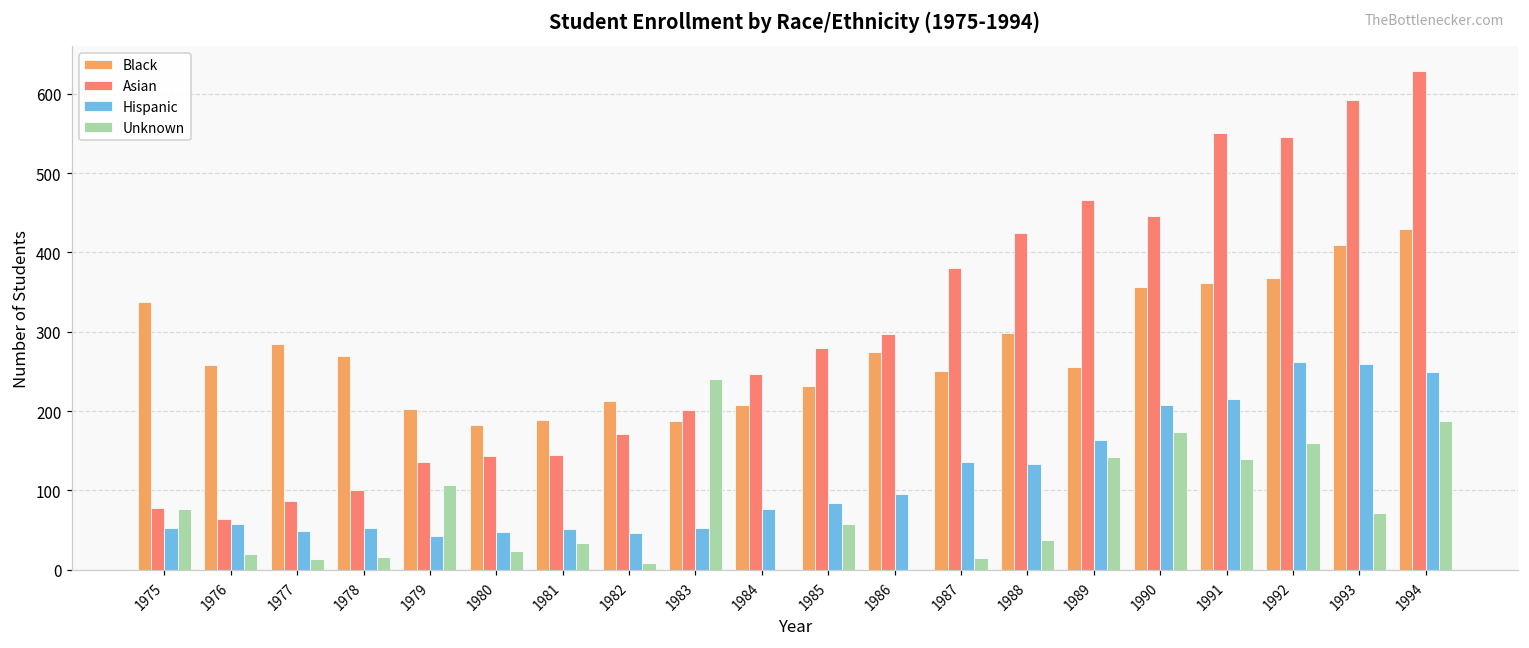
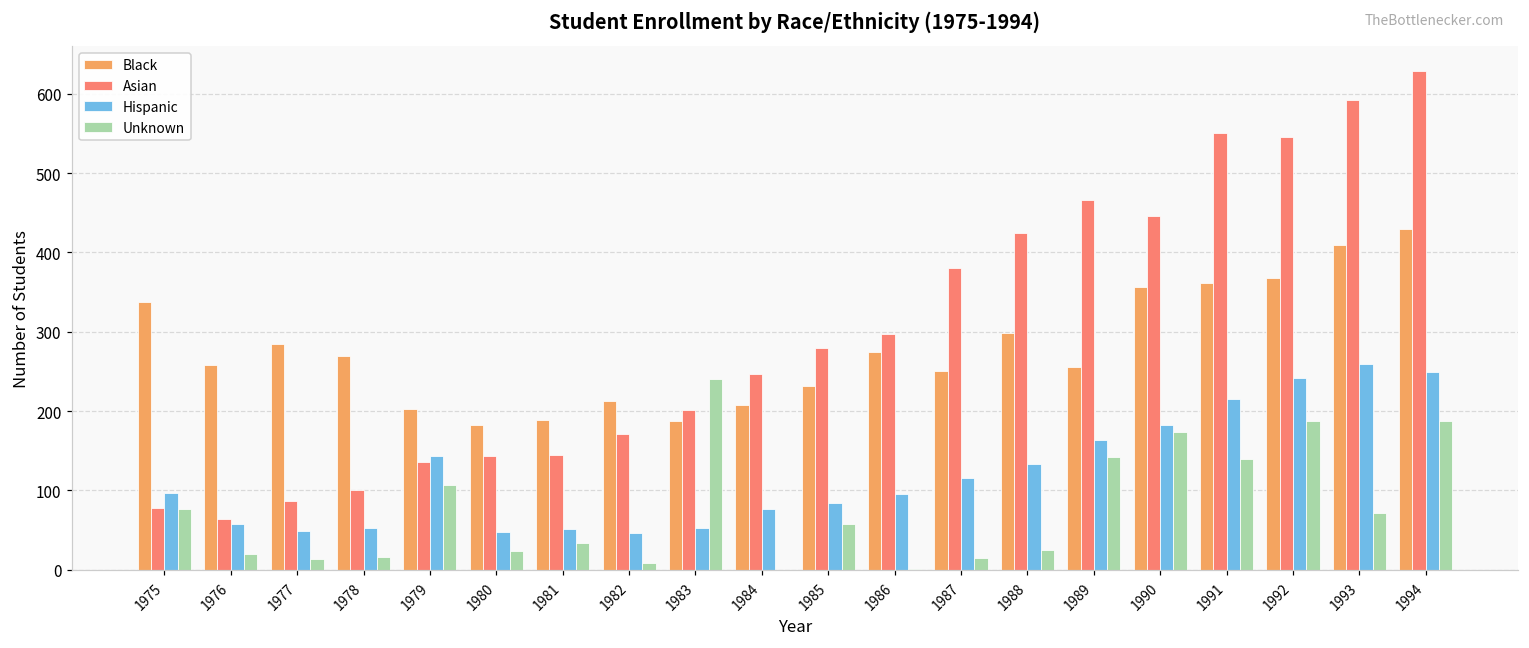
  {
    "Hispanic": {
-     "1975": 50,
+     "1975": 100,
      "1976": 60,
      "1977": 50,
      "1978": 50,
-     "1979": 40,
+     "1979": 140,
      "1980": 50,
      "1981": 50,
      "1982": 50,
      "1983": 50,
      "1984": 80,
      "1985": 80,
      "1986": 100,
-     "1987": 140,
+     "1987": 120,
      "1988": 130,
      "1989": 160,
-     "1990": 210,
+     "1990": 180,
      "1991": 220,
-     "1992": 260,
+     "1992": 240,
      "1993": 260,
      "1994": 250
    },
    "Unknown": {
      "1975": 80,
      "1976": 20,
      "1977": 10,
      "1978": 20,
      "1979": 110,
      "1980": 20,
      "1981": 30,
      "1982": 10,
      "1983": 240,
      "1984": 0,
      "1985": 60,
      "1987": 20,
-     "1988": 40,
+     "1988": 30,
      "1989": 140,
      "1990": 170,
      "1991": 140,
-     "1992": 160,
+     "1992": 190,
      "1993": 70,
      "1994": 190
    }
  }
